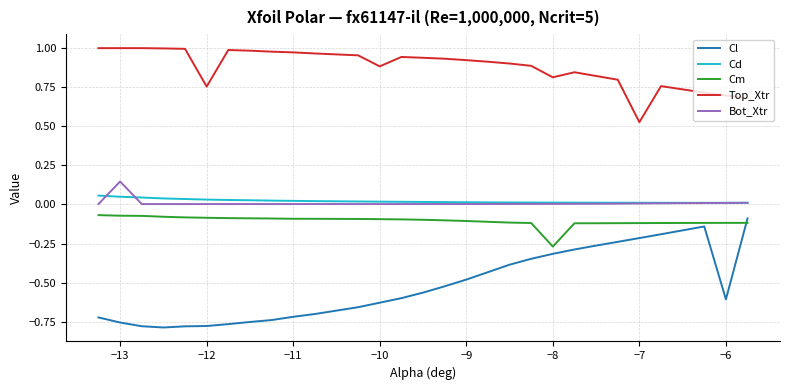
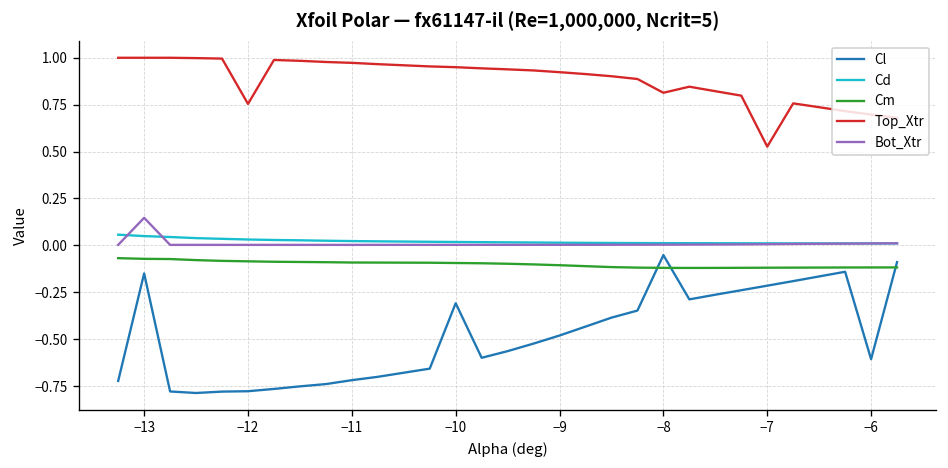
  {
    "Cl": {
-     "−13": -0.76,
+     "−13": -0.15,
      "−12": -0.78,
      "−11": -0.72,
-     "−10": -0.63,
+     "−10": -0.31,
      "−9": -0.48,
-     "−8": -0.32,
+     "−8": -0.05,
      "−7": -0.22,
      "−6": -0.61
    },
    "Cd": {
      "−13": 0.05,
      "−12": 0.03,
      "−11": 0.02
    },
    "Cm": {
      "−13": -0.07,
      "−12": -0.09,
      "−11": -0.09,
      "−10": -0.09,
      "−9": -0.11,
-     "−8": -0.27,
+     "−8": -0.12,
      "−7": -0.12,
      "−6": -0.12
    },
    "Top_Xtr": {
      "−13": 1.00,
      "−12": 0.75,
      "−11": 0.97,
-     "−10": 0.88,
+     "−10": 0.95,
      "−9": 0.92,
      "−8": 0.81,
      "−7": 0.53
    },
    "Bot_Xtr": {
      "−13": 0.15,
      "−12": 0.00,
      "−11": 0.00
    }
  }
